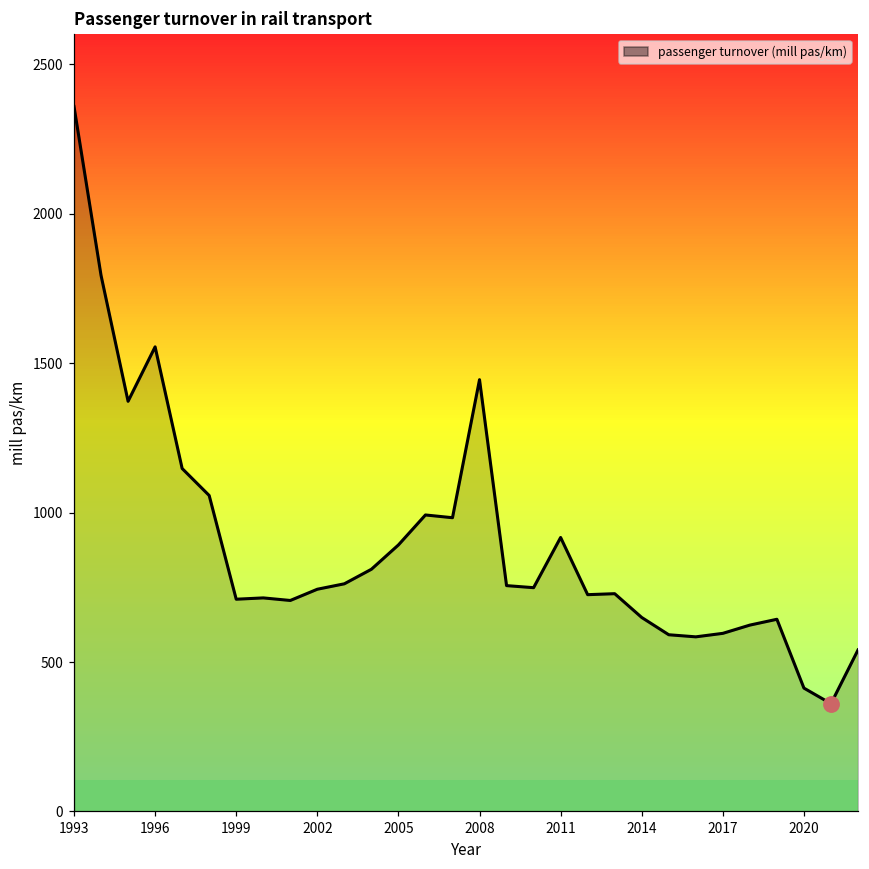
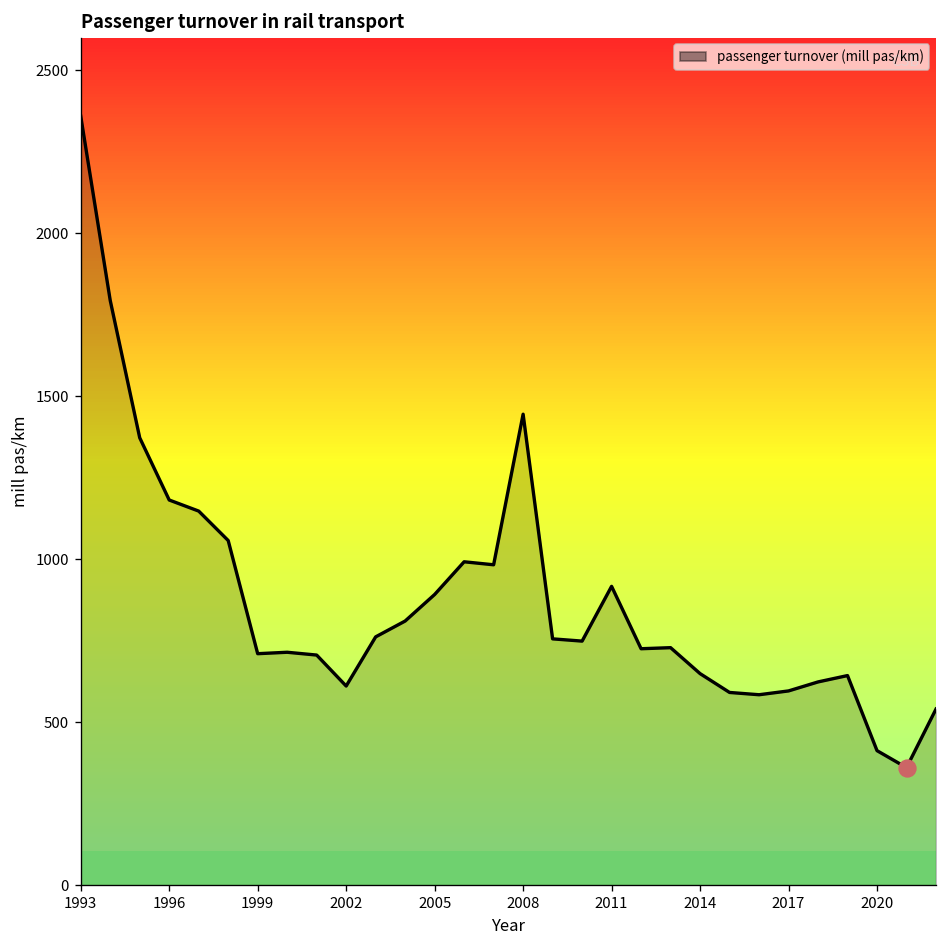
  {
    "passenger turnover (mill pas/km)": {
      "1993": 2360,
-     "1996": 1550,
+     "1996": 1180,
      "1999": 710,
-     "2002": 740,
+     "2002": 610,
      "2005": 890,
      "2008": 1440,
      "2011": 920,
      "2014": 650,
      "2017": 600,
      "2020": 410
    }
  }
